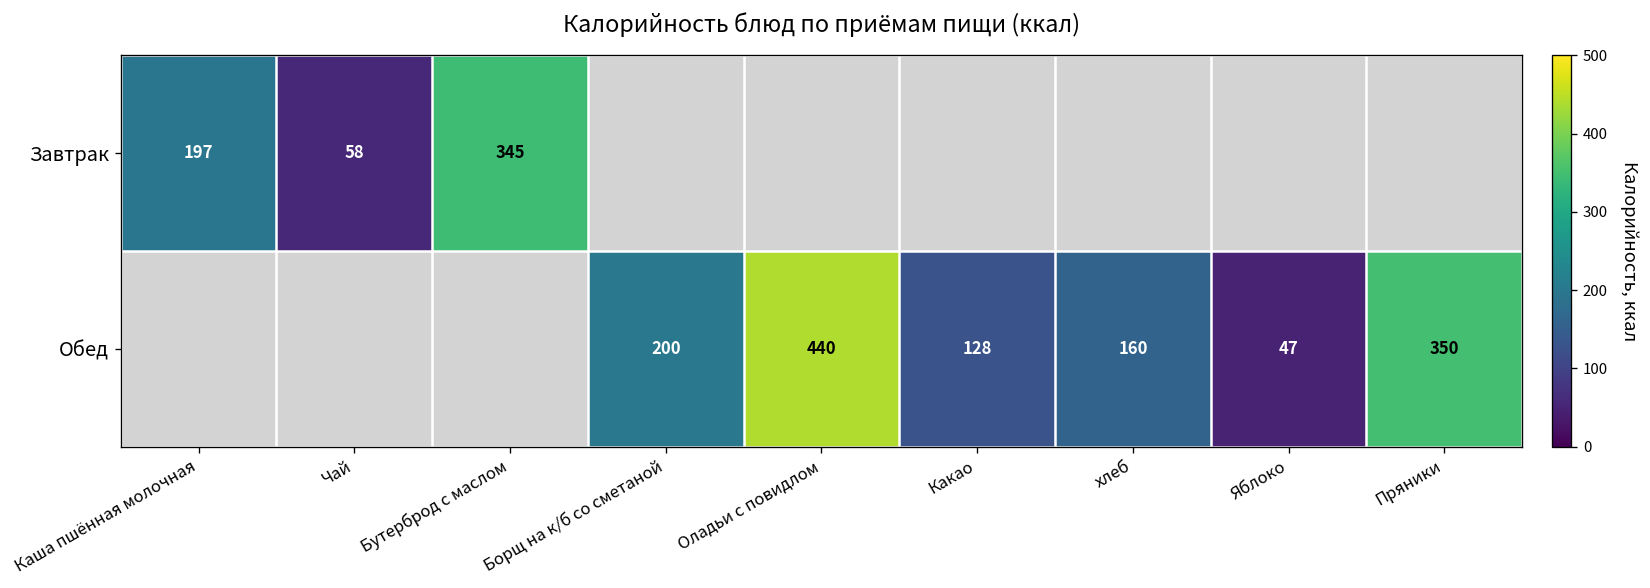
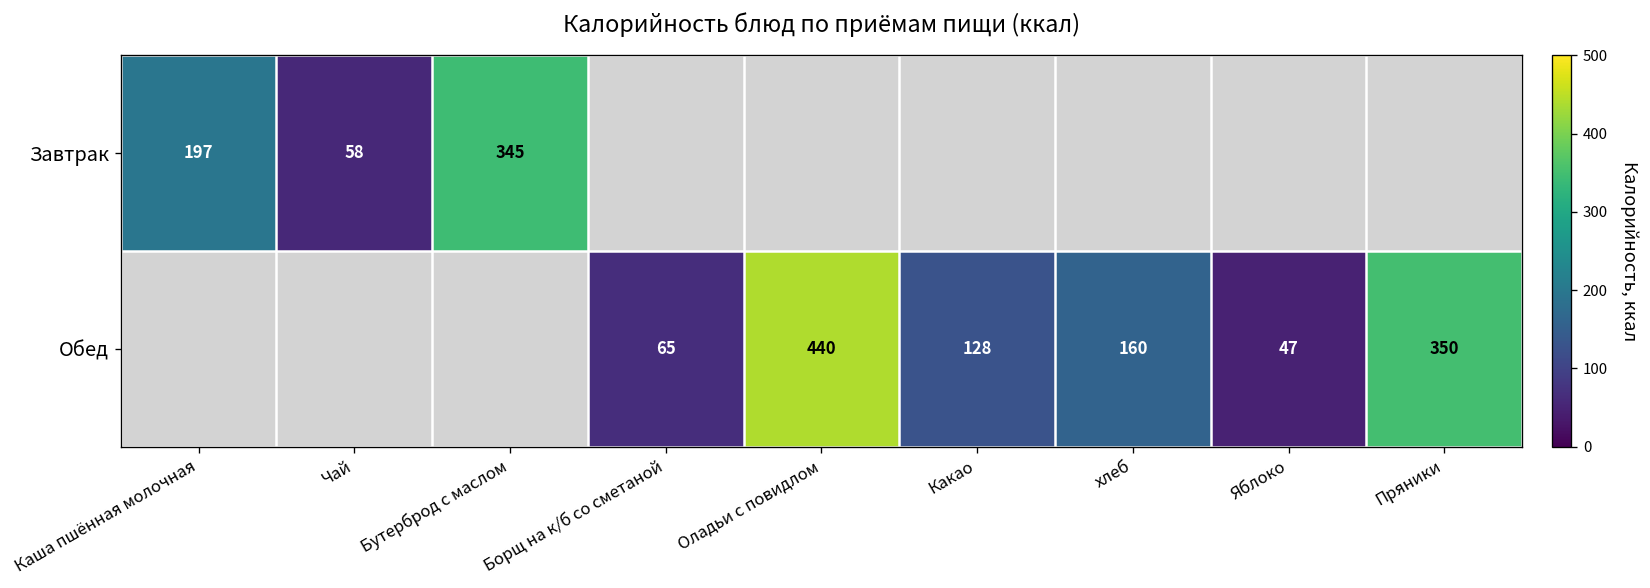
  {
    "Завтрак": {
      "Каша пшённая молочная": 197,
      "Чай": 58,
      "Бутерброд с маслом": 345
    },
    "Обед": {
-     "Борщ на к/б со сметаной": 200,
+     "Борщ на к/б со сметаной": 65,
      "Оладьи с повидлом": 440,
      "Какао": 128,
      "хлеб": 160,
      "Яблоко": 47,
      "Пряники": 350
    }
  }
